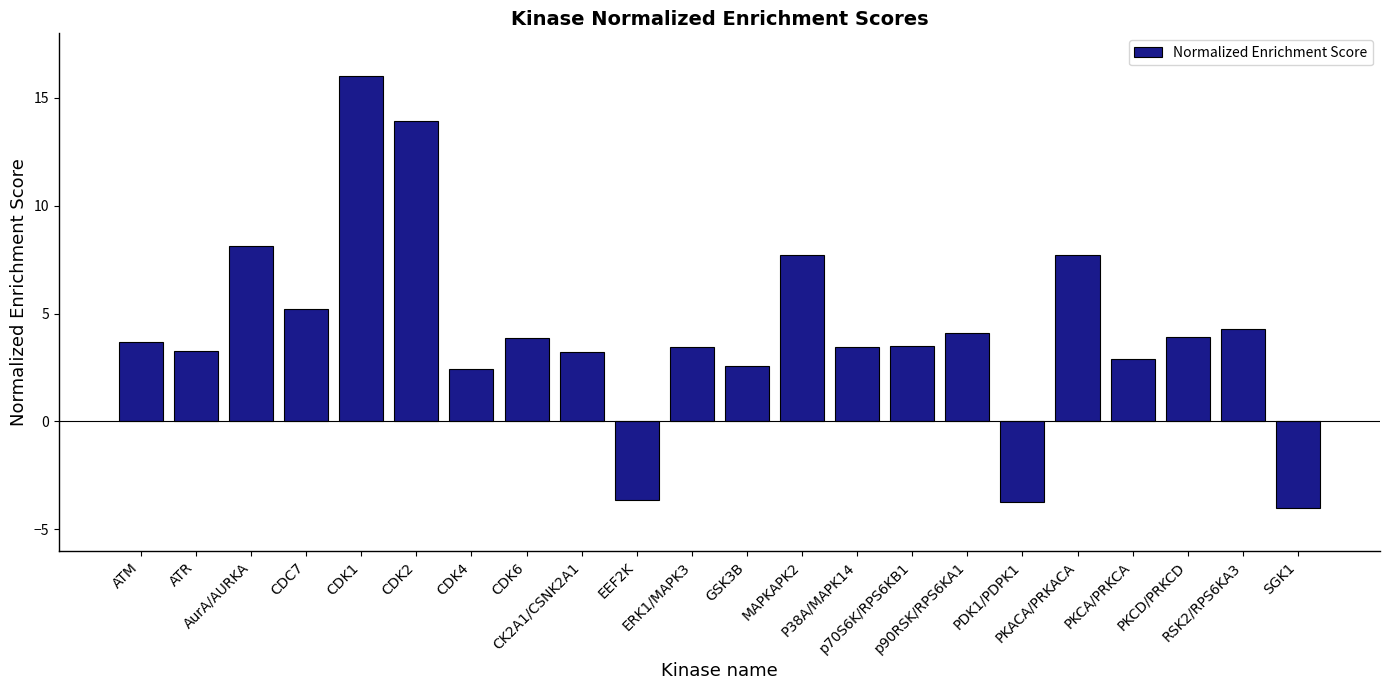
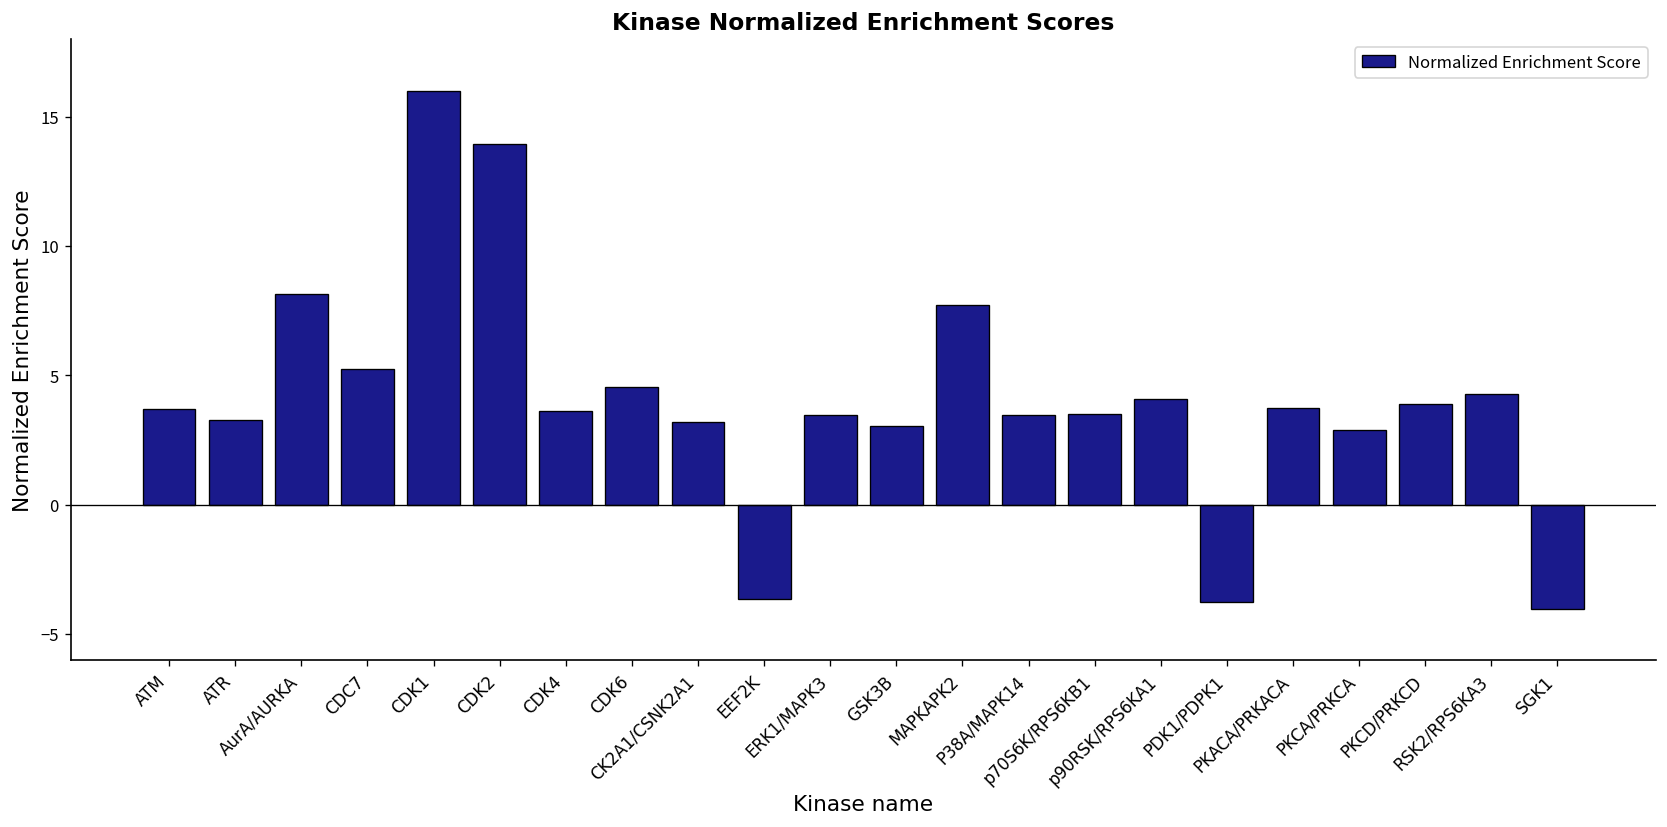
  {
    "ATM": 3.7,
    "ATR": 3.3,
    "AurA/AURKA": 8.1,
    "CDC7": 5.2,
    "CDK1": 16.0,
    "CDK2": 13.9,
-   "CDK4": 2.4,
-   "CDK6": 3.9,
+   "CDK4": 3.6,
+   "CDK6": 4.5,
    "CK2A1/CSNK2A1": 3.2,
    "EEF2K": -3.6,
    "ERK1/MAPK3": 3.4,
-   "GSK3B": 2.6,
+   "GSK3B": 3.1,
    "MAPKAPK2": 7.7,
    "P38A/MAPK14": 3.5,
    "p70S6K/RPS6KB1": 3.5,
    "p90RSK/RPS6KA1": 4.1,
    "PDK1/PDPK1": -3.8,
-   "PKACA/PRKACA": 7.7,
+   "PKACA/PRKACA": 3.8,
    "PKCA/PRKCA": 2.9,
    "PKCD/PRKCD": 3.9,
    "RSK2/RPS6KA3": 4.3,
    "SGK1": -4.0
  }
